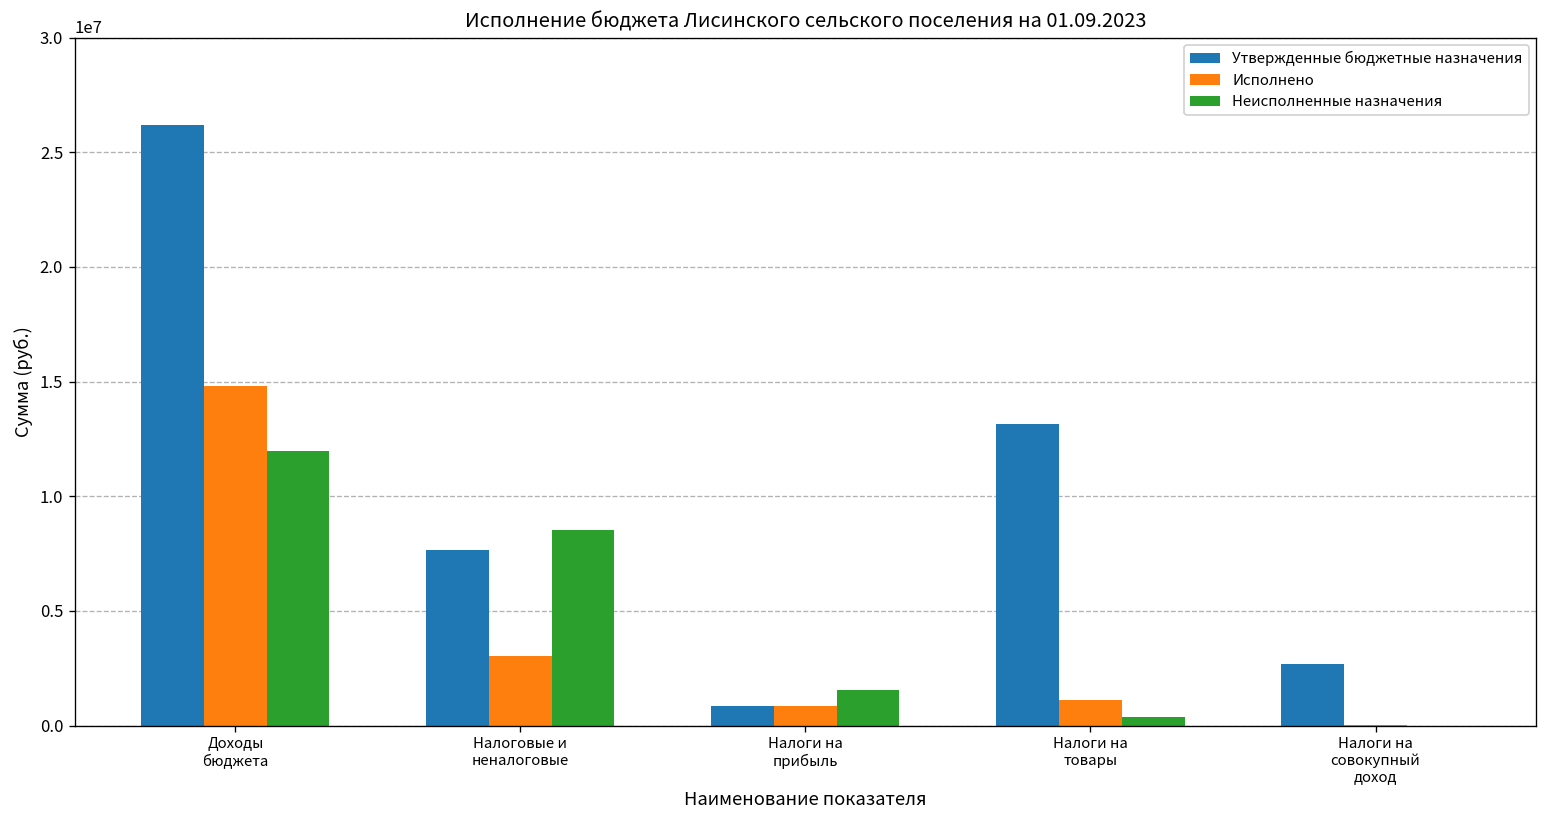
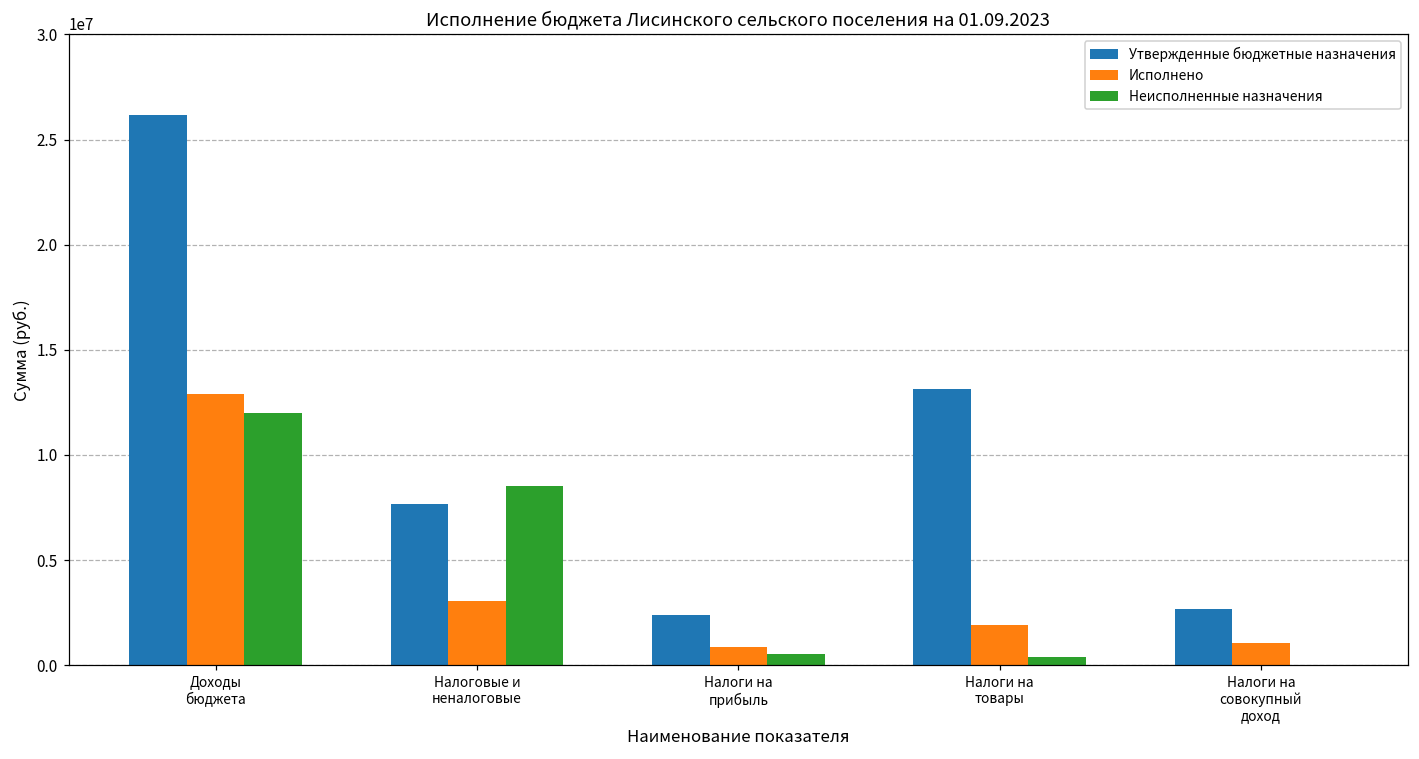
  {
    "Утвержденные бюджетные назначения": {
      "Доходы бюджета": 26200000,
      "Налоговые и неналоговые": 7600000,
-     "Налоги на прибыль": 800000,
+     "Налоги на прибыль": 2400000,
      "Налоги на товары": 13200000,
      "Налоги на совокупный доход": 2700000
    },
    "Исполнено": {
-     "Доходы бюджета": 14800000,
+     "Доходы бюджета": 12900000,
      "Налоговые и неналоговые": 3100000,
      "Налоги на прибыль": 900000,
-     "Налоги на товары": 1100000,
-     "Налоги на совокупный доход": 0
+     "Налоги на товары": 1900000,
+     "Налоги на совокупный доход": 1100000
    },
    "Неисполненные назначения": {
      "Доходы бюджета": 12000000,
      "Налоговые и неналоговые": 8500000,
-     "Налоги на прибыль": 1500000,
+     "Налоги на прибыль": 600000,
      "Налоги на товары": 400000
    }
  }
